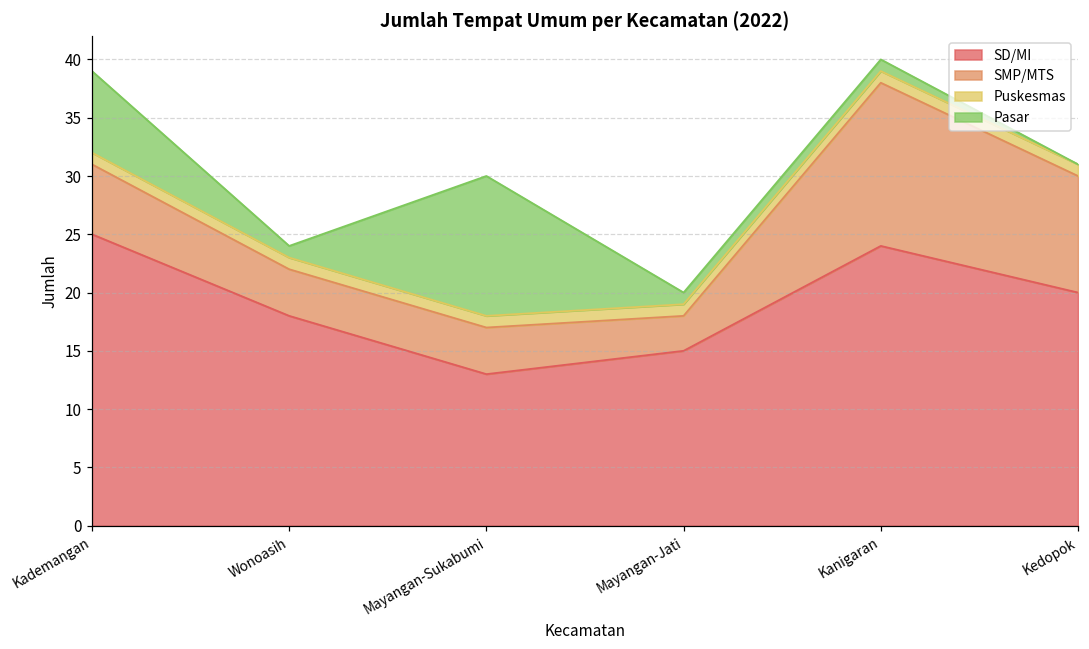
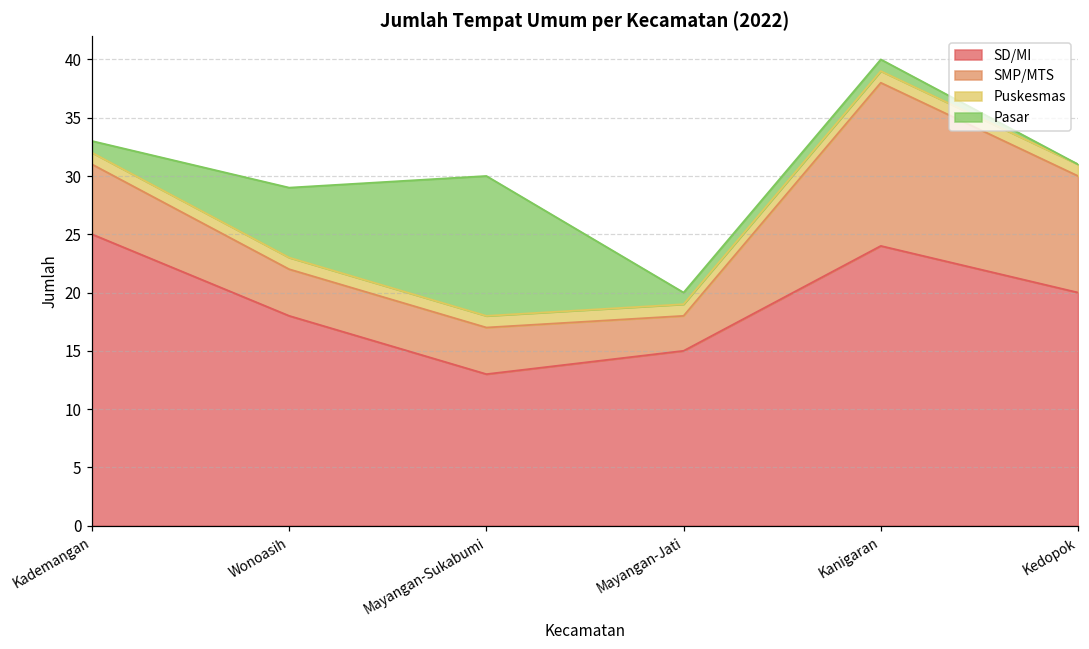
  {
    "Puskesmas": {
      "Kademangan": 1,
      "Wonoasih": 1,
      "Mayangan-Sukabumi": 1,
      "Mayangan-Jati": 1,
      "Kanigaran": 1
    },
    "Pasar": {
-     "Kademangan": 7,
-     "Wonoasih": 1,
+     "Kademangan": 1,
+     "Wonoasih": 6,
      "Mayangan-Sukabumi": 12,
      "Mayangan-Jati": 1,
      "Kanigaran": 1
    }
  }
